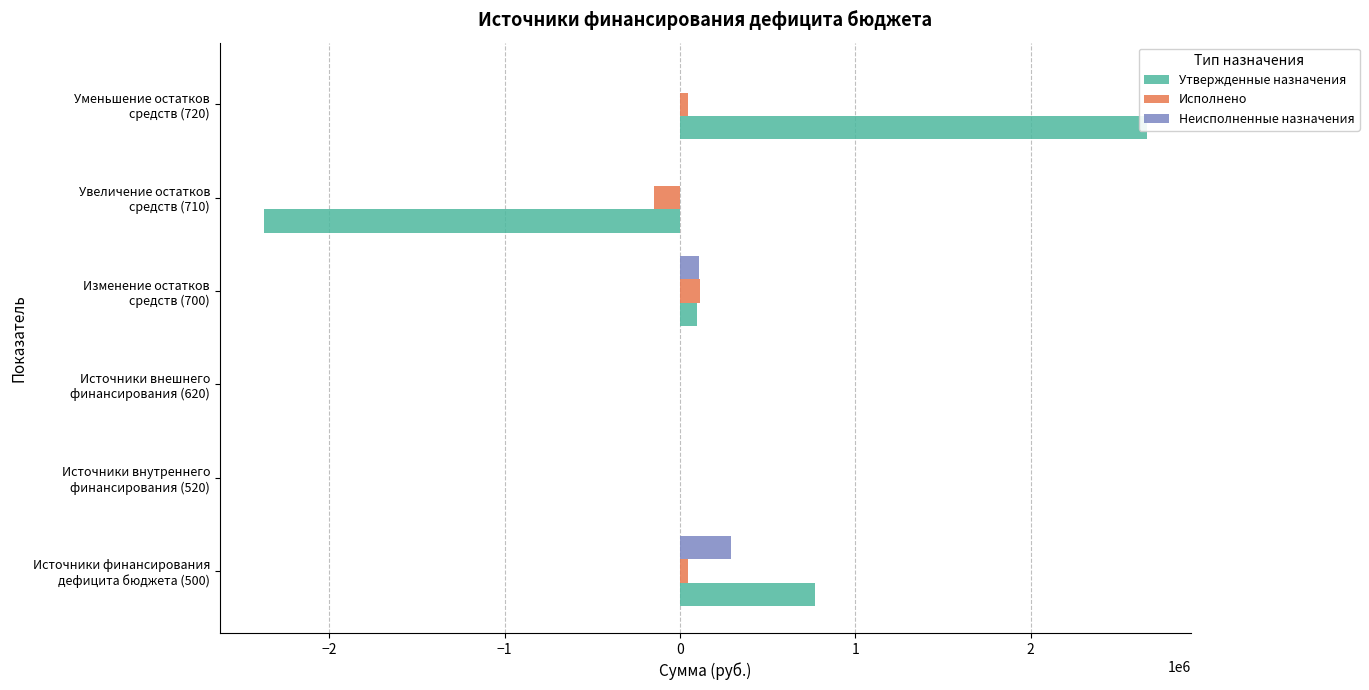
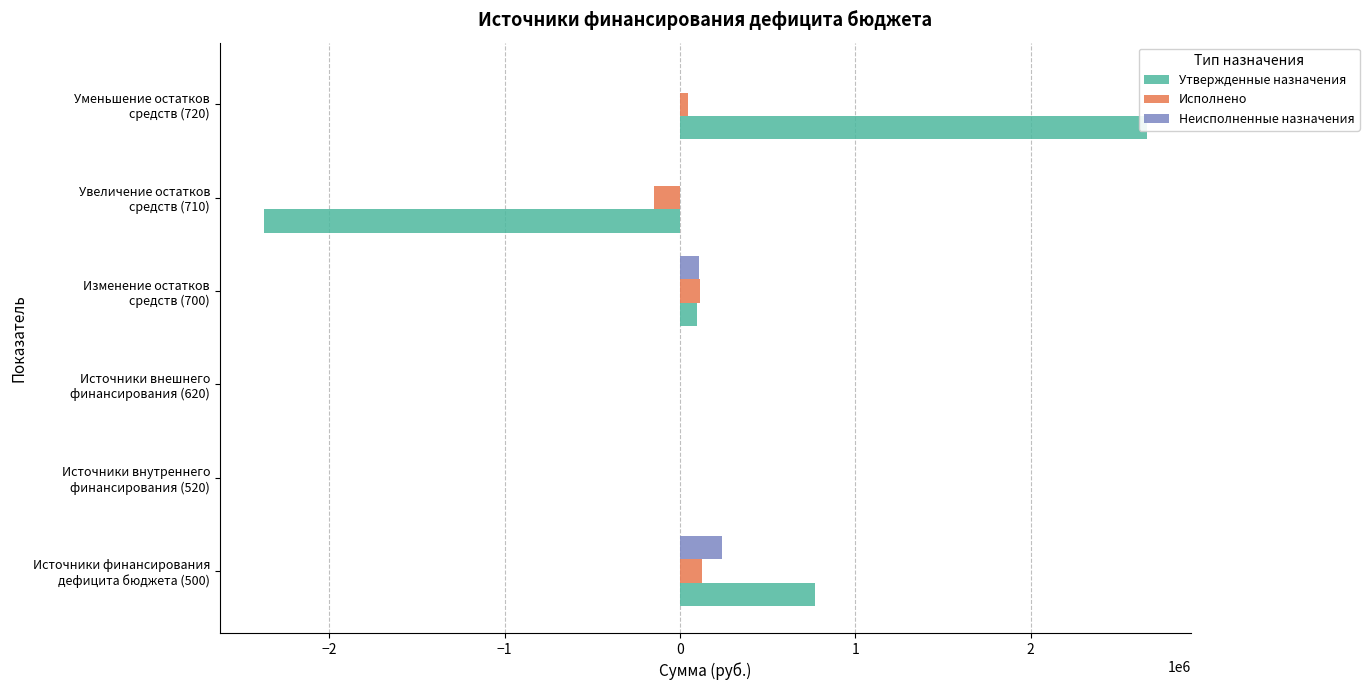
  {
    "Утвержденные назначения": {
      "Увеличение остатков средств (710)": -2370000,
      "Изменение остатков средств (700)": 100000,
      "Источники внешнего финансирования (620)": 0,
      "Источники внутреннего финансирования (520)": 0,
      "Источники финансирования дефицита бюджета (500)": 770000
    },
    "Исполнено": {
      "Уменьшение остатков средств (720)": 40000,
      "Увеличение остатков средств (710)": -150000,
      "Изменение остатков средств (700)": 120000,
      "Источники внешнего финансирования (620)": 0,
      "Источники внутреннего финансирования (520)": 0,
-     "Источники финансирования дефицита бюджета (500)": 50000
+     "Источники финансирования дефицита бюджета (500)": 130000
    },
    "Неисполненные назначения": {
      "Уменьшение остатков средств (720)": 0,
      "Увеличение остатков средств (710)": 0,
      "Изменение остатков средств (700)": 110000,
      "Источники внешнего финансирования (620)": 0,
      "Источники внутреннего финансирования (520)": 0,
-     "Источники финансирования дефицита бюджета (500)": 290000
+     "Источники финансирования дефицита бюджета (500)": 240000
    }
  }
